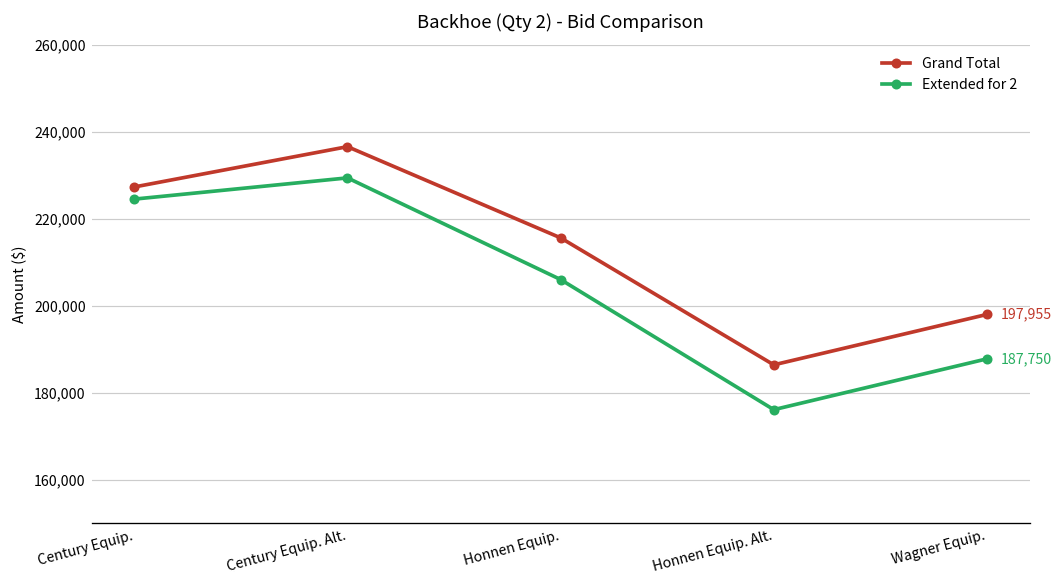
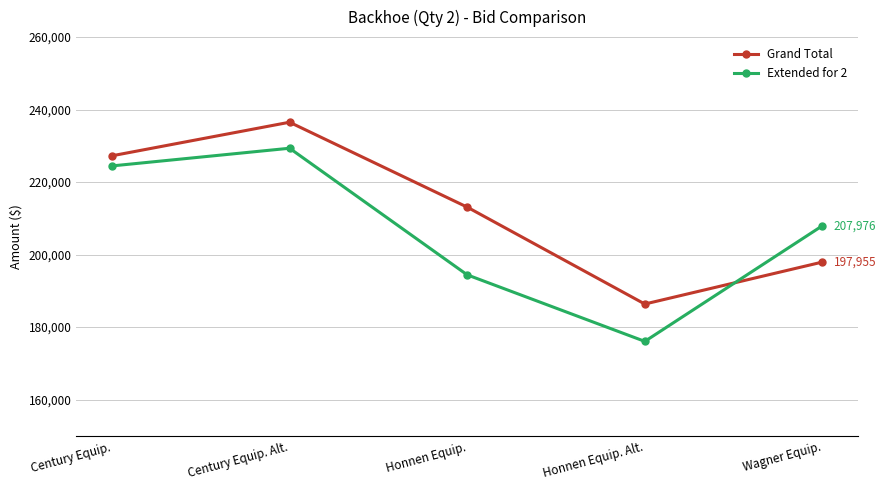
  {
    "Grand Total": {
      "Century Equip.": "227,000",
      "Century Equip. Alt.": "237,000",
-     "Honnen Equip.": "216,000",
+     "Honnen Equip.": "213,000",
      "Honnen Equip. Alt.": "186,000"
    },
    "Extended for 2": {
-     "Honnen Equip.": "206,000",
-     "Wagner Equip.": "187,750"
+     "Honnen Equip.": "194,000",
+     "Wagner Equip.": "207,976"
    }
  }
